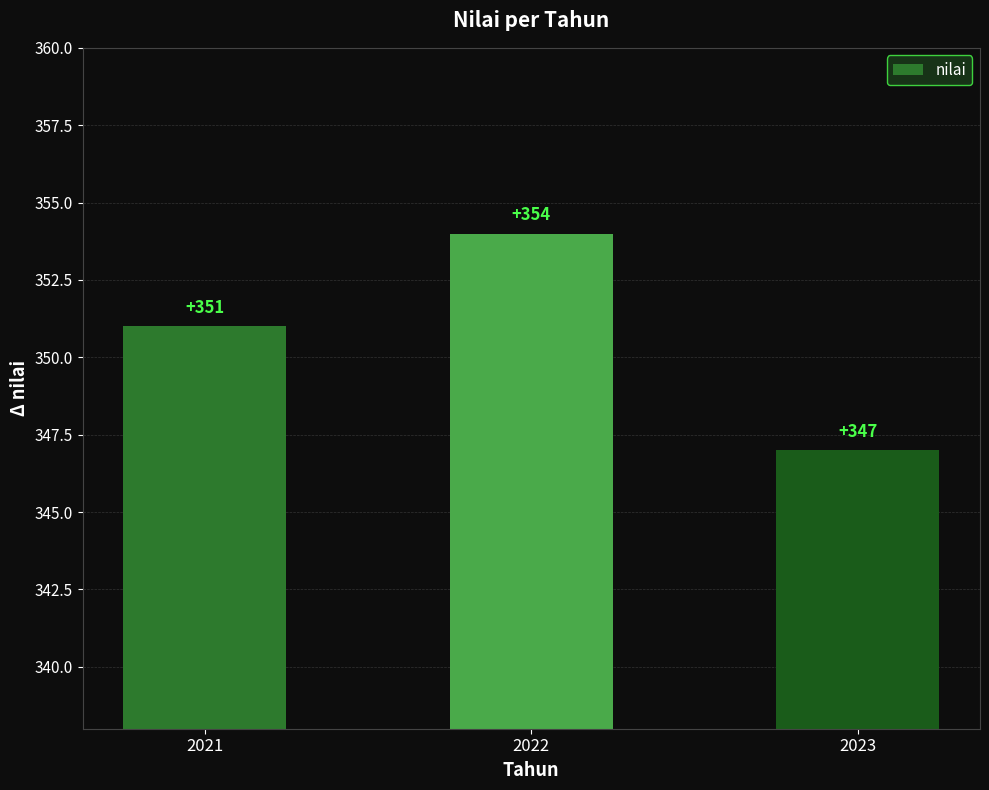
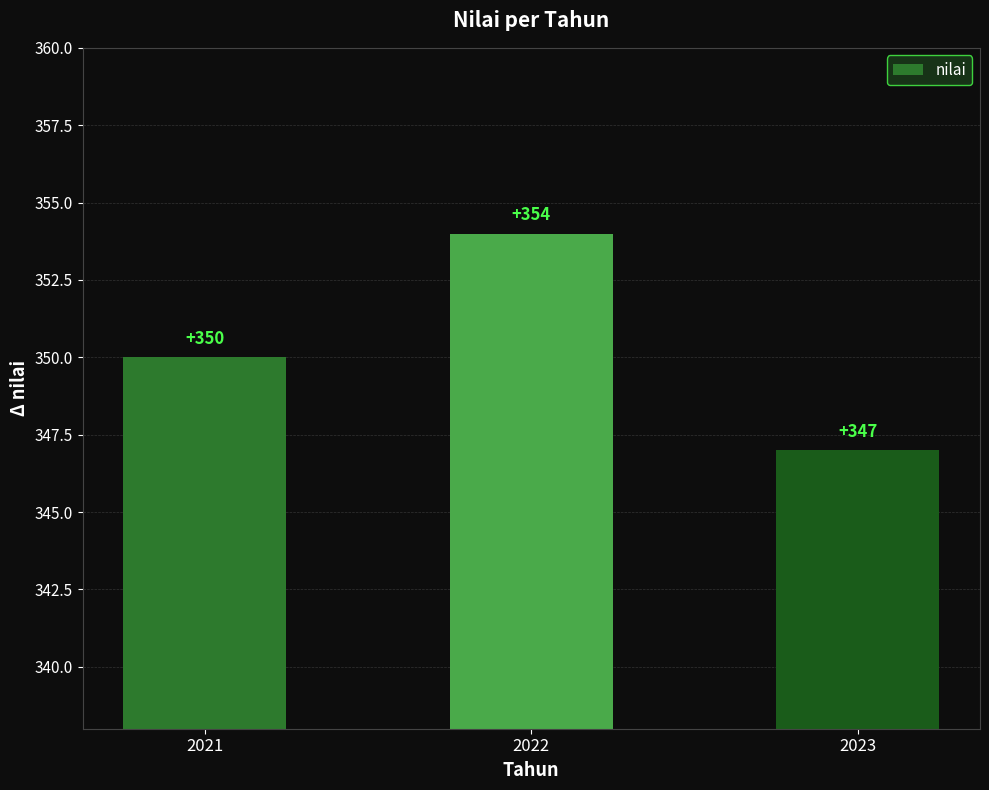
  {
-   "2021": "+351",
+   "2021": "+350",
    "2022": "+354",
    "2023": "+347"
  }
